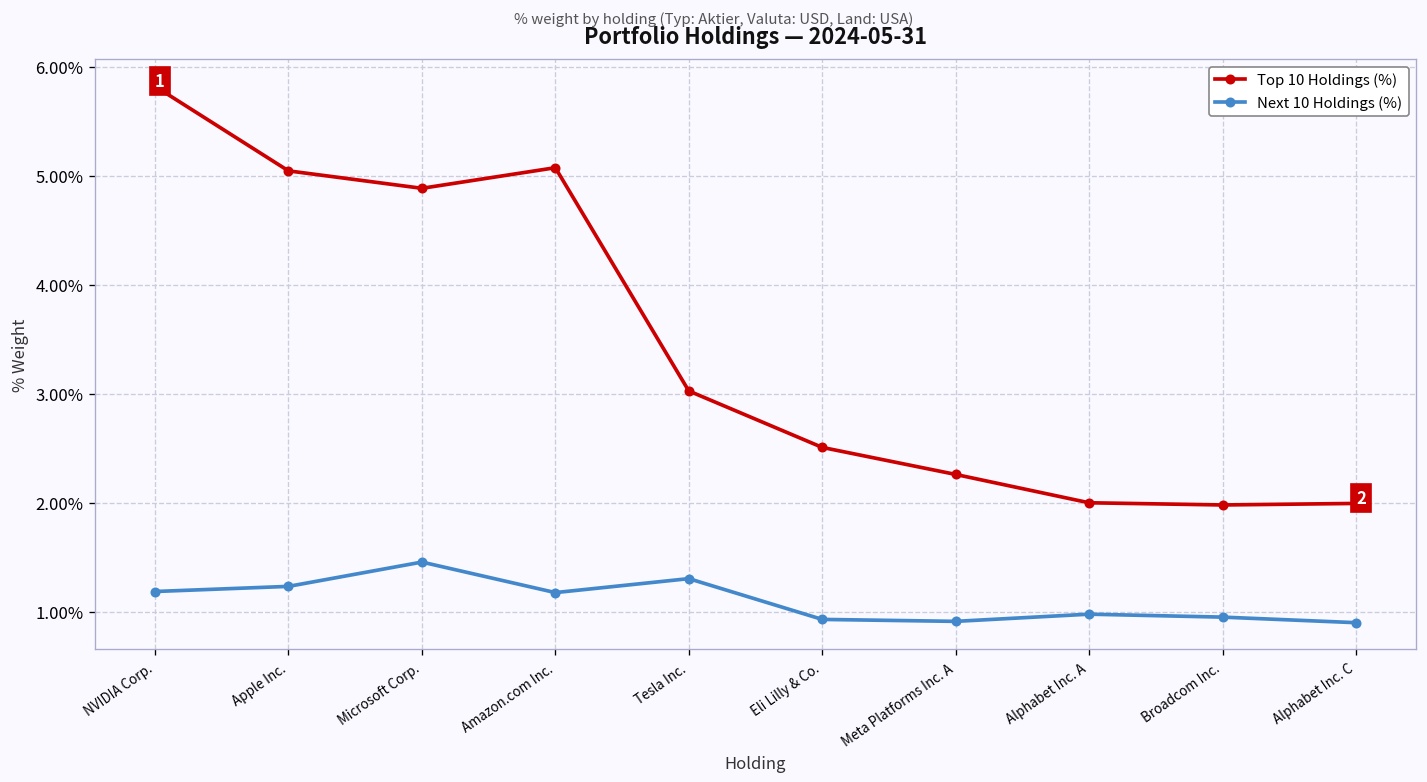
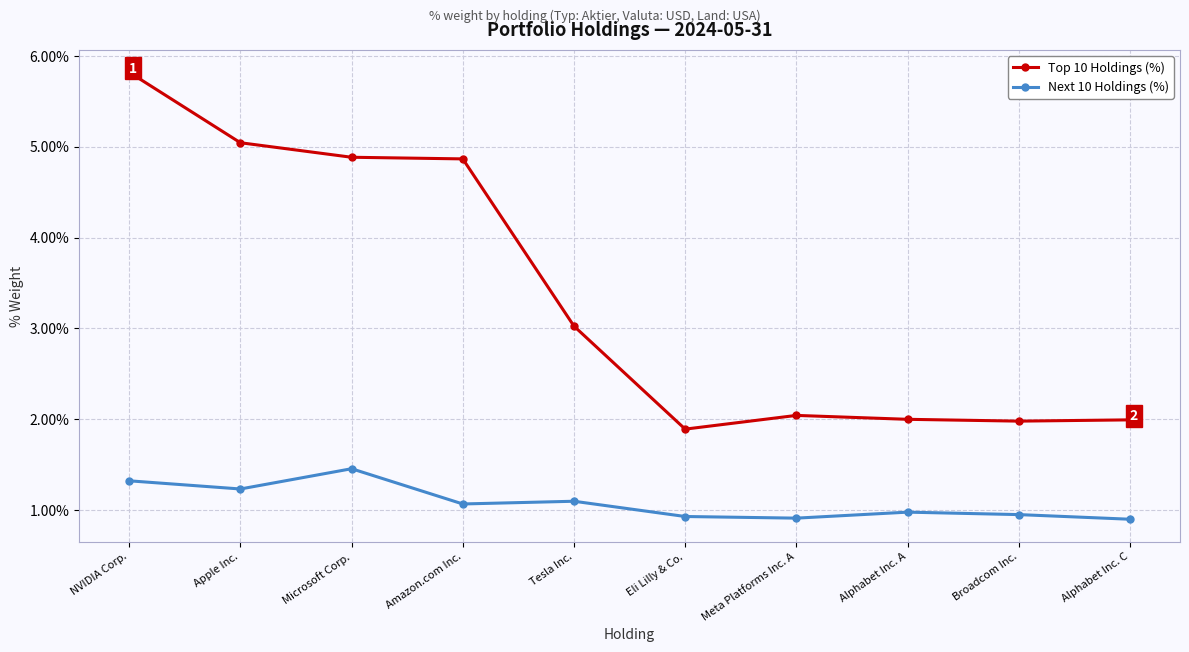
  {
    "Top 10 Holdings (%)": {
      "Apple Inc.": "5.0%",
      "Microsoft Corp.": "4.9%",
-     "Amazon.com Inc.": "5.1%",
+     "Amazon.com Inc.": "4.9%",
      "Tesla Inc.": "3.0%",
-     "Eli Lilly & Co.": "2.5%",
-     "Meta Platforms Inc. A": "2.3%",
+     "Eli Lilly & Co.": "1.9%",
+     "Meta Platforms Inc. A": "2.0%",
      "Alphabet Inc. A": "2.0%",
      "Broadcom Inc.": "2.0%"
    },
    "Next 10 Holdings (%)": {
-     "NVIDIA Corp.": "1.2%",
+     "NVIDIA Corp.": "1.3%",
      "Apple Inc.": "1.2%",
      "Microsoft Corp.": "1.5%",
-     "Amazon.com Inc.": "1.2%",
-     "Tesla Inc.": "1.3%",
+     "Amazon.com Inc.": "1.1%",
+     "Tesla Inc.": "1.1%",
      "Eli Lilly & Co.": "0.9%",
      "Meta Platforms Inc. A": "0.9%",
      "Alphabet Inc. A": "1.0%",
      "Broadcom Inc.": "1.0%",
      "Alphabet Inc. C": "0.9%"
    }
  }
